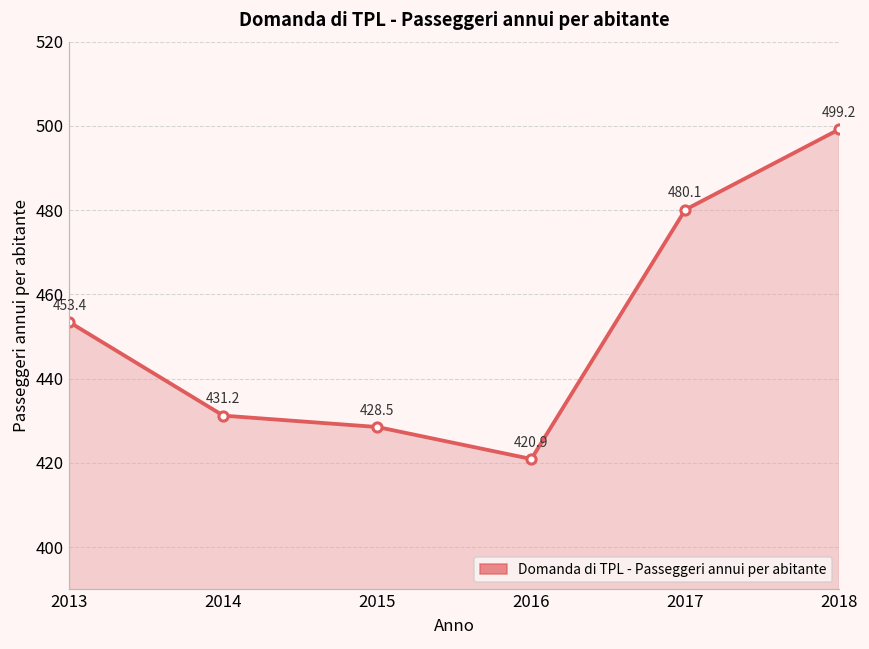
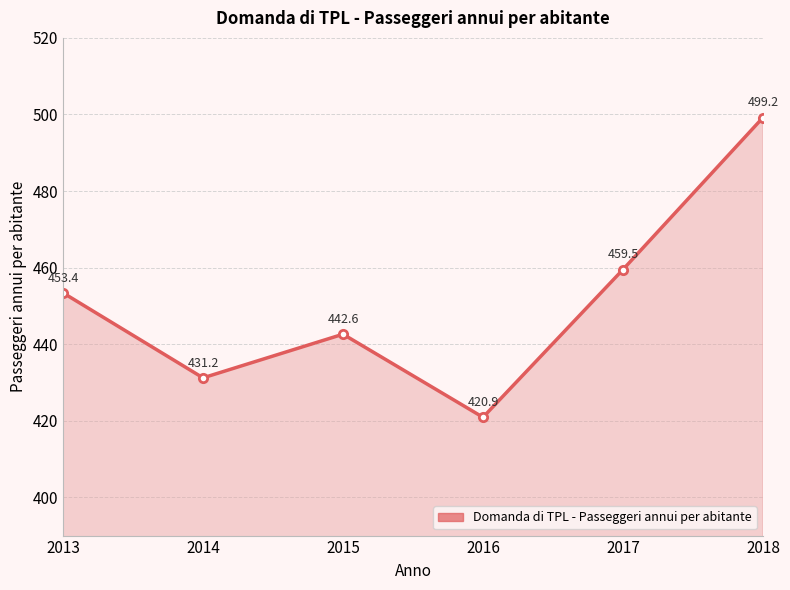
  {
    "2013": 453.4,
    "2014": 431.2,
-   "2015": 428.5,
+   "2015": 442.6,
    "2016": 420.9,
-   "2017": 480.1,
+   "2017": 459.5,
    "2018": 499.2
  }
